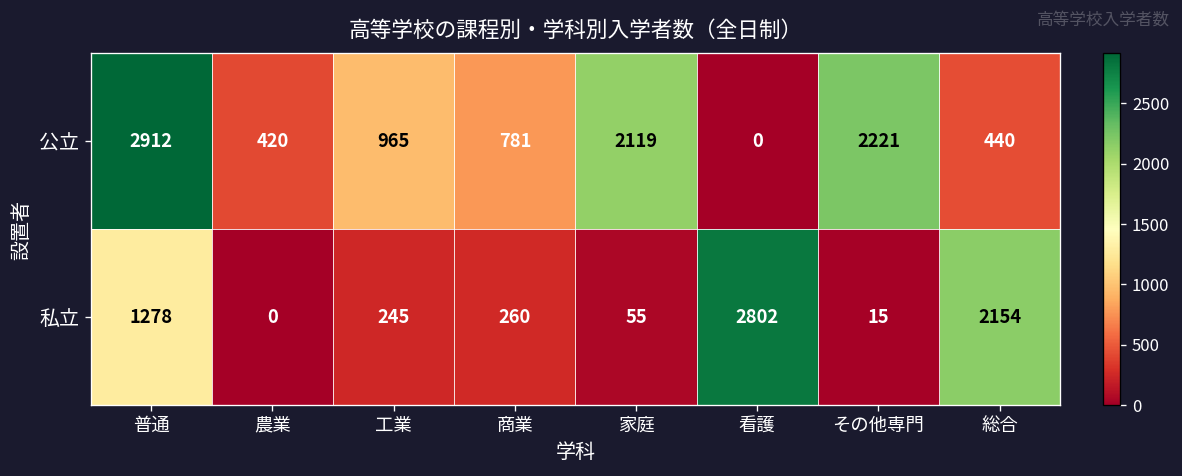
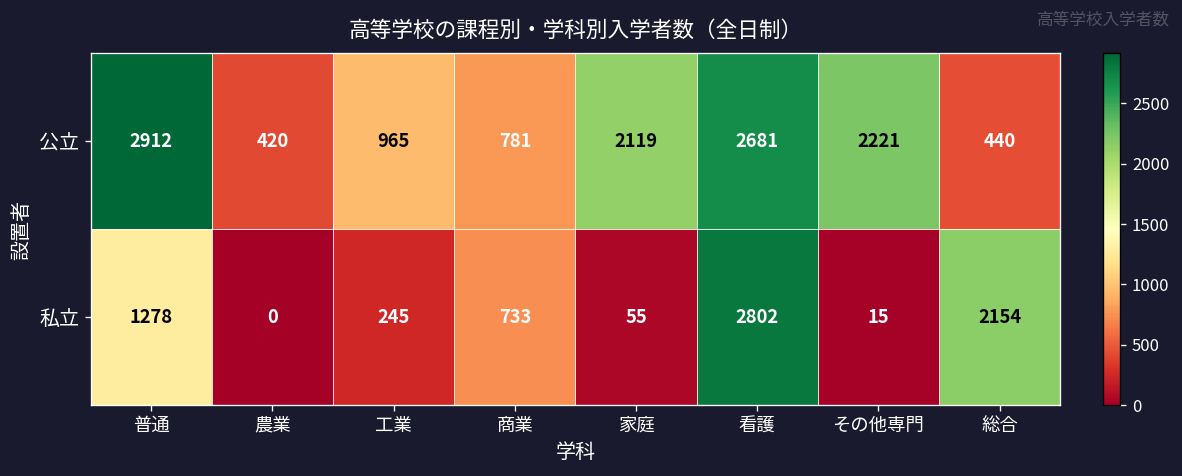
  {
    "公立": {
      "普通": 2912,
      "農業": 420,
      "工業": 965,
      "商業": 781,
      "家庭": 2119,
-     "看護": 0,
+     "看護": 2681,
      "その他専門": 2221,
      "総合": 440
    },
    "私立": {
      "普通": 1278,
      "農業": 0,
      "工業": 245,
-     "商業": 260,
+     "商業": 733,
      "家庭": 55,
      "看護": 2802,
      "その他専門": 15,
      "総合": 2154
    }
  }
